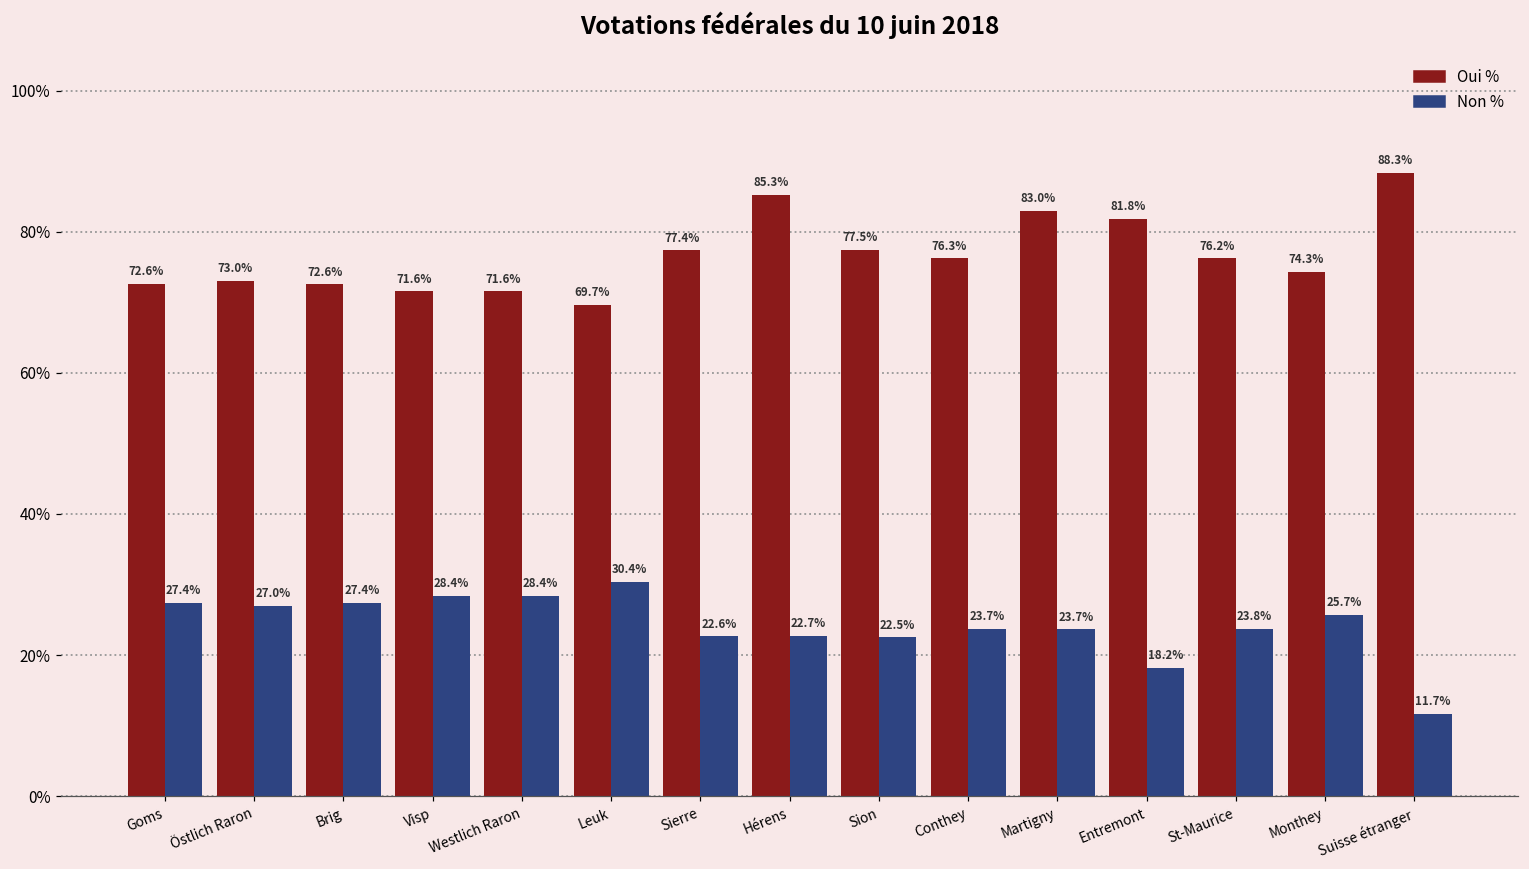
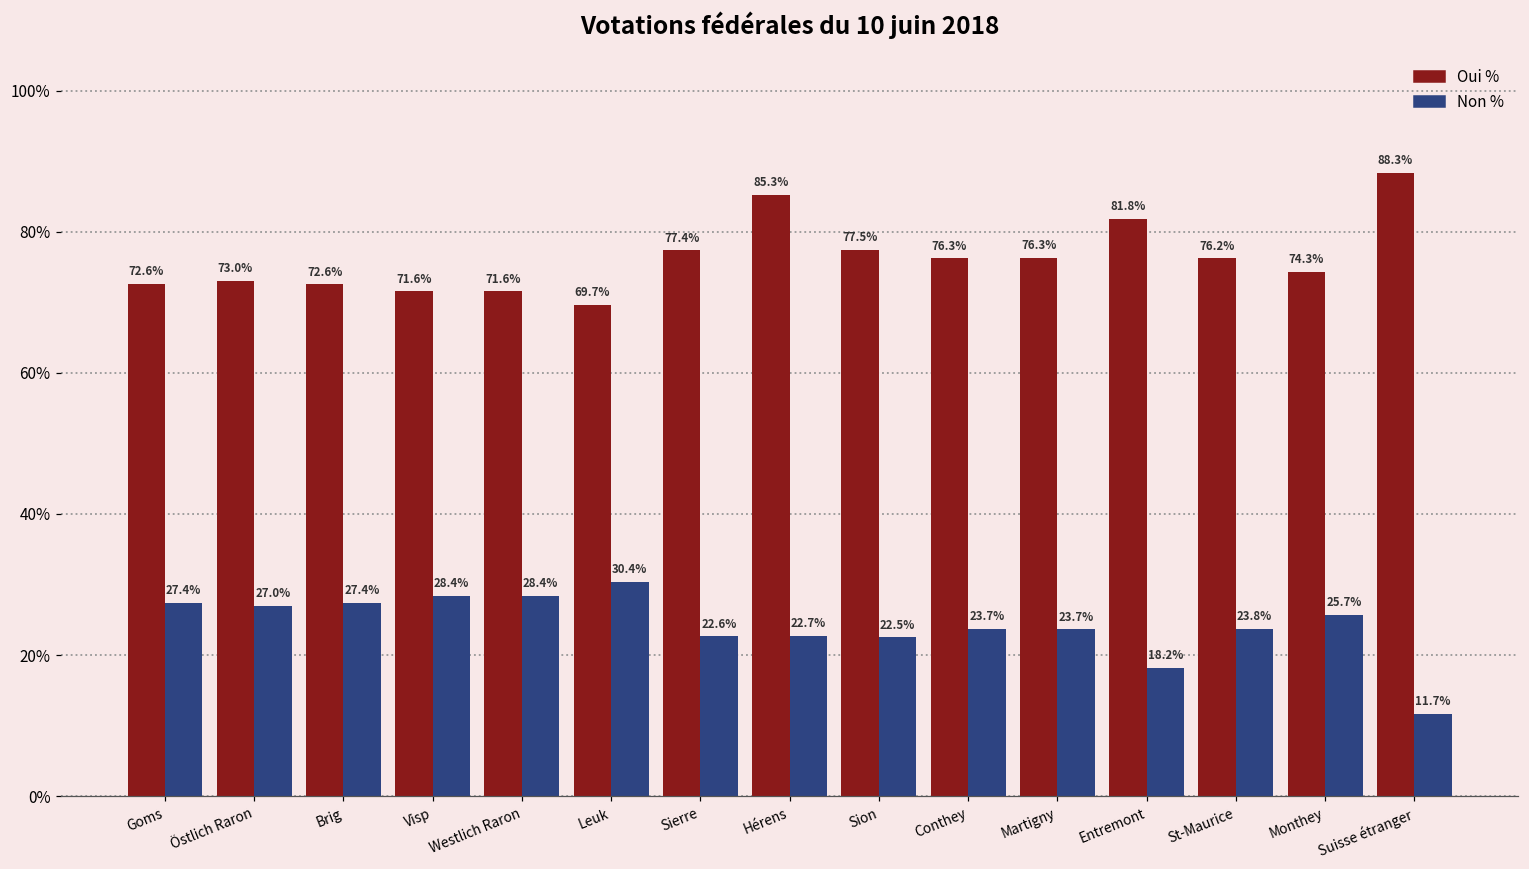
  {
    "Oui %": {
      "Goms": "72.6%",
      "Östlich Raron": "73.0%",
      "Brig": "72.6%",
      "Visp": "71.6%",
      "Westlich Raron": "71.6%",
      "Leuk": "69.7%",
      "Sierre": "77.4%",
      "Hérens": "85.3%",
      "Sion": "77.5%",
      "Conthey": "76.3%",
-     "Martigny": "83.0%",
+     "Martigny": "76.3%",
      "Entremont": "81.8%",
      "St-Maurice": "76.2%",
      "Monthey": "74.3%",
      "Suisse étranger": "88.3%"
    },
    "Non %": {
      "Goms": "27.4%",
      "Östlich Raron": "27.0%",
      "Brig": "27.4%",
      "Visp": "28.4%",
      "Westlich Raron": "28.4%",
      "Leuk": "30.4%",
      "Sierre": "22.6%",
      "Hérens": "22.7%",
      "Sion": "22.5%",
      "Conthey": "23.7%",
      "Martigny": "23.7%",
      "Entremont": "18.2%",
      "St-Maurice": "23.8%",
      "Monthey": "25.7%",
      "Suisse étranger": "11.7%"
    }
  }
